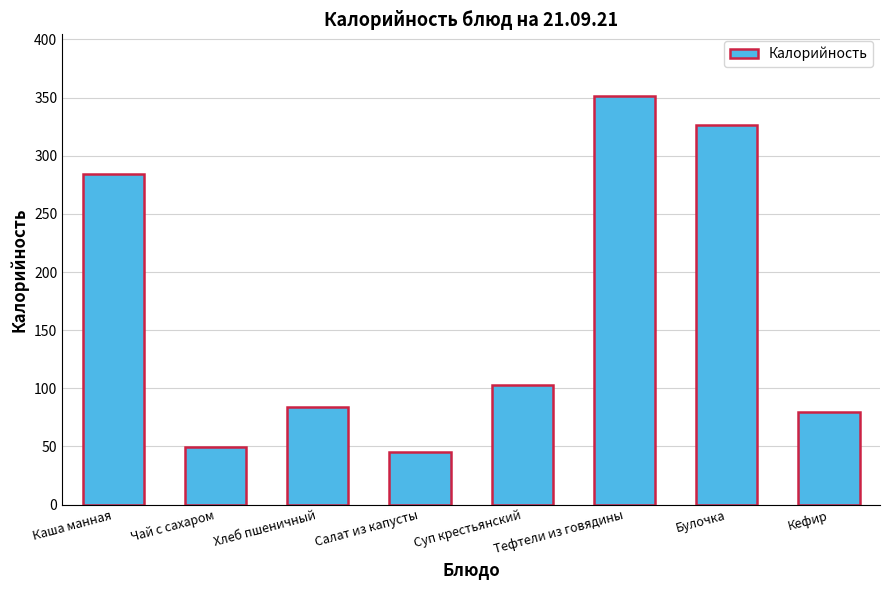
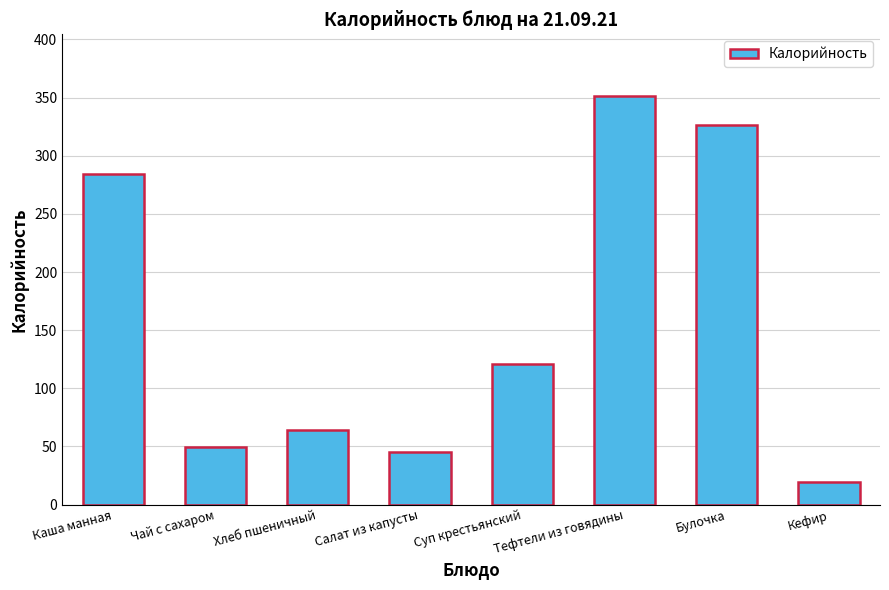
  {
    "Каша манная": 284,
    "Чай с сахаром": 50,
-   "Хлеб пшеничный": 84,
+   "Хлеб пшеничный": 64,
    "Салат из капусты": 45,
-   "Суп крестьянский": 103,
+   "Суп крестьянский": 121,
    "Тефтели из говядины": 352,
    "Булочка": 327,
-   "Кефир": 80
+   "Кефир": 19
  }
